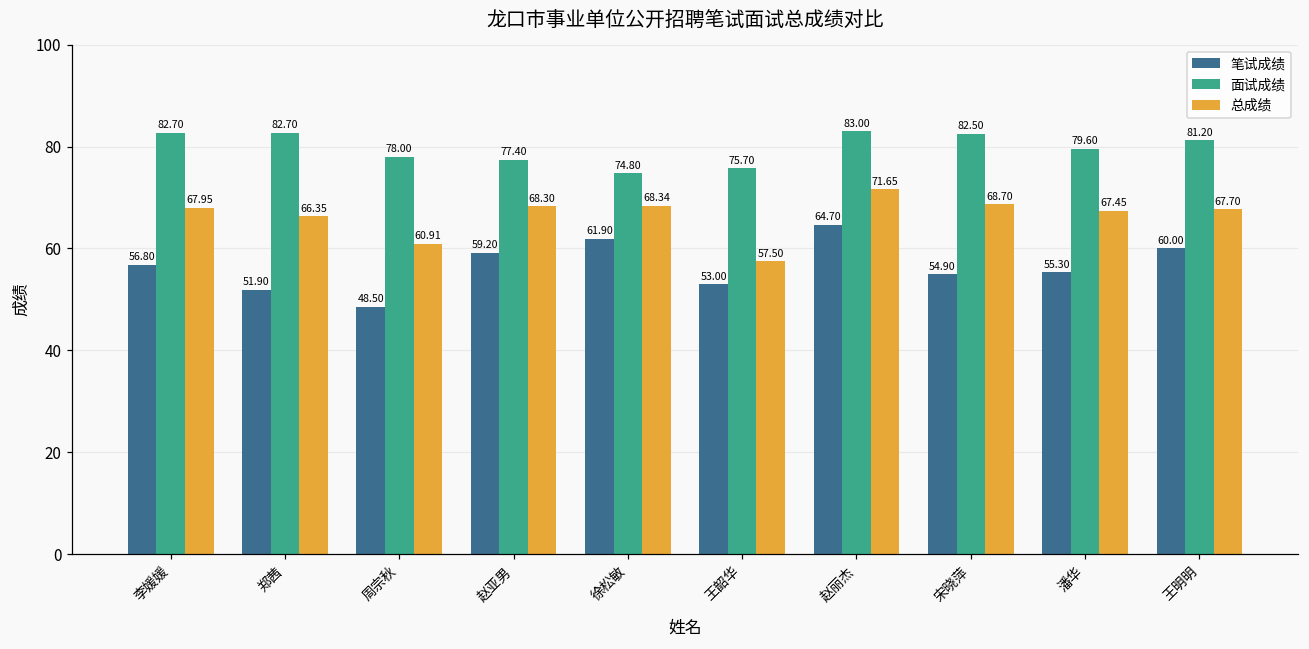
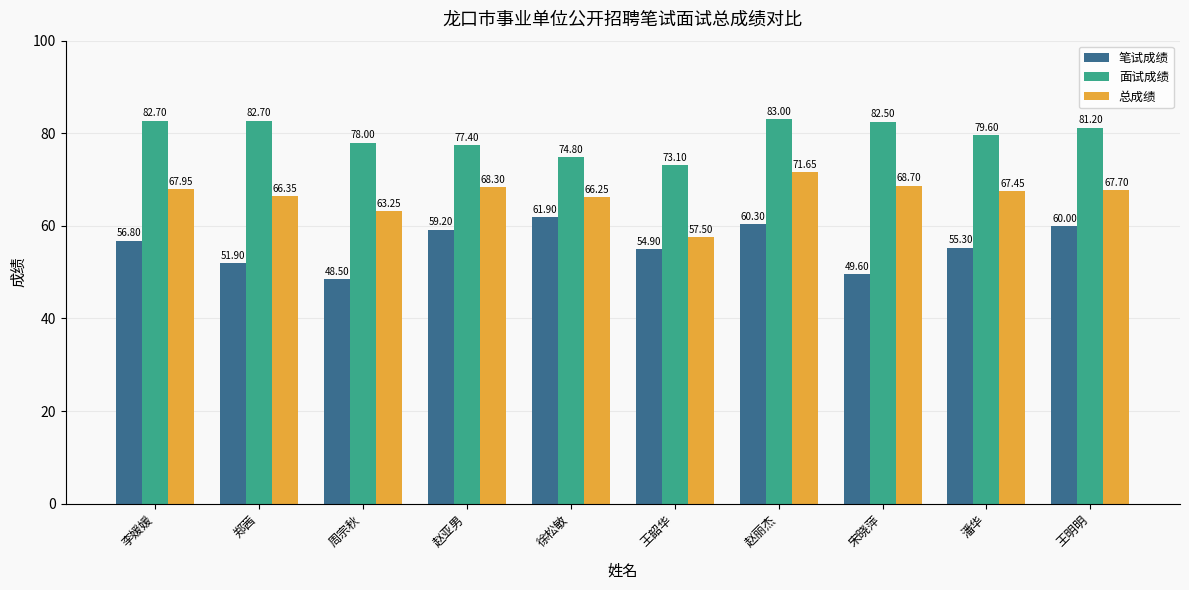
  {
    "笔试成绩": {
      "李媛媛": 56.80,
      "郑茜": 51.90,
      "周宗秋": 48.50,
      "赵亚男": 59.20,
      "徐松敏": 61.90,
-     "王韶华": 53.00,
-     "赵丽杰": 64.70,
-     "宋晓萍": 54.90,
+     "王韶华": 54.90,
+     "赵丽杰": 60.30,
+     "宋晓萍": 49.60,
      "潘华": 55.30,
      "王明明": 60.00
    },
    "面试成绩": {
      "李媛媛": 82.70,
      "郑茜": 82.70,
      "周宗秋": 78.00,
      "赵亚男": 77.40,
      "徐松敏": 74.80,
-     "王韶华": 75.70,
+     "王韶华": 73.10,
      "赵丽杰": 83.00,
      "宋晓萍": 82.50,
      "潘华": 79.60,
      "王明明": 81.20
    },
    "总成绩": {
      "李媛媛": 67.95,
      "郑茜": 66.35,
-     "周宗秋": 60.91,
+     "周宗秋": 63.25,
      "赵亚男": 68.30,
-     "徐松敏": 68.34,
+     "徐松敏": 66.25,
      "王韶华": 57.50,
      "赵丽杰": 71.65,
      "宋晓萍": 68.70,
      "潘华": 67.45,
      "王明明": 67.70
    }
  }
